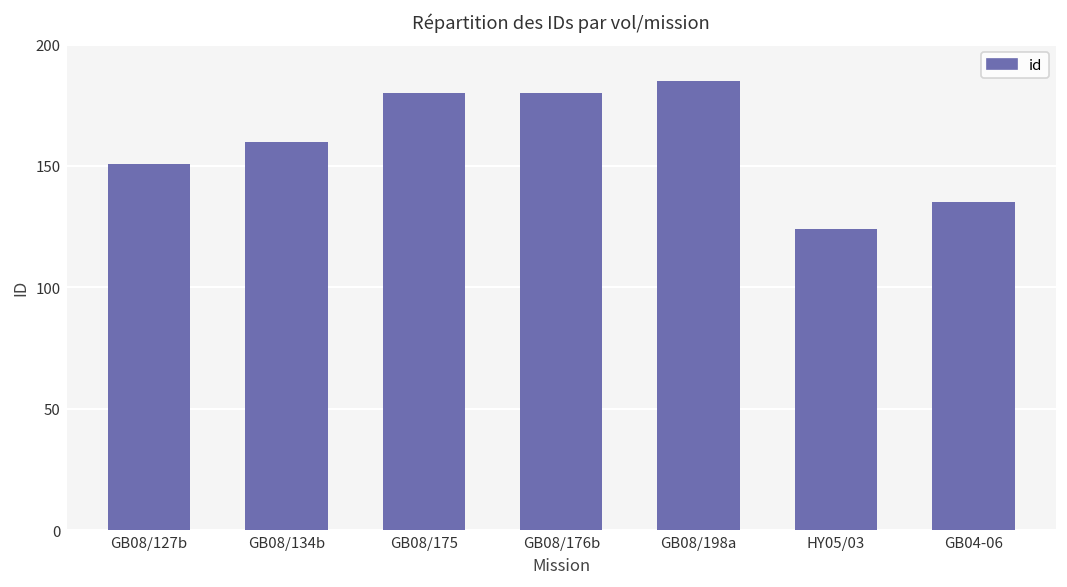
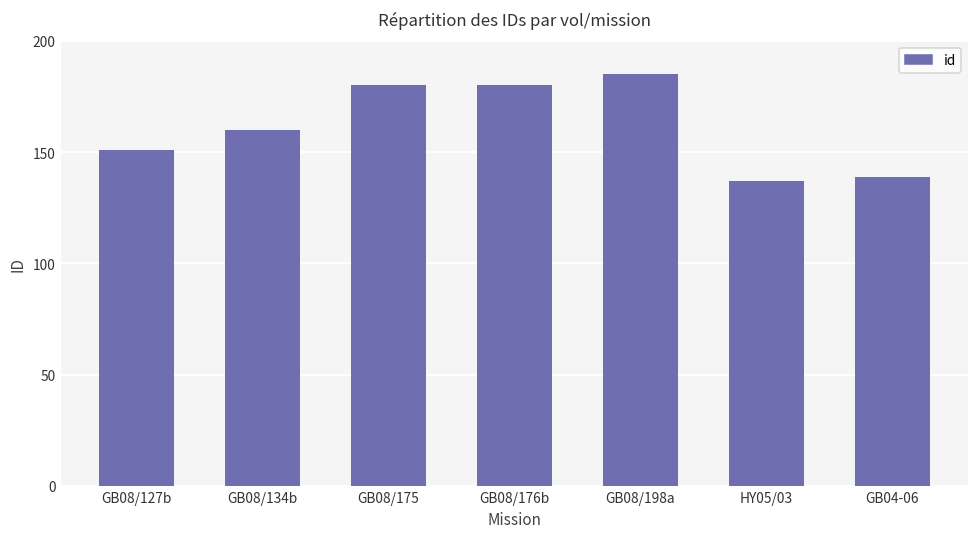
  {
    "GB08/127b": 151,
    "GB08/134b": 160,
    "GB08/175": 180,
    "GB08/176b": 180,
    "GB08/198a": 185,
-   "HY05/03": 124,
-   "GB04-06": 135
+   "HY05/03": 137,
+   "GB04-06": 139
  }
